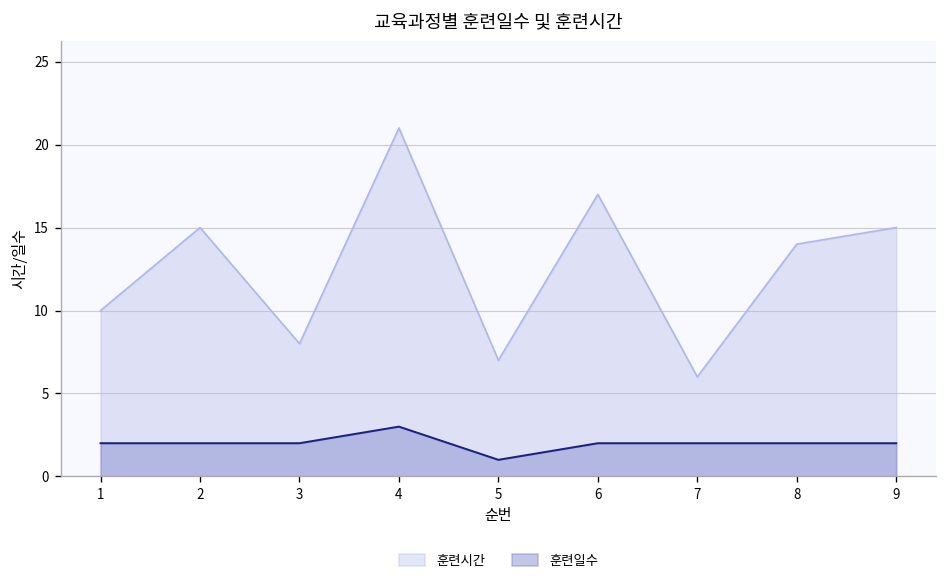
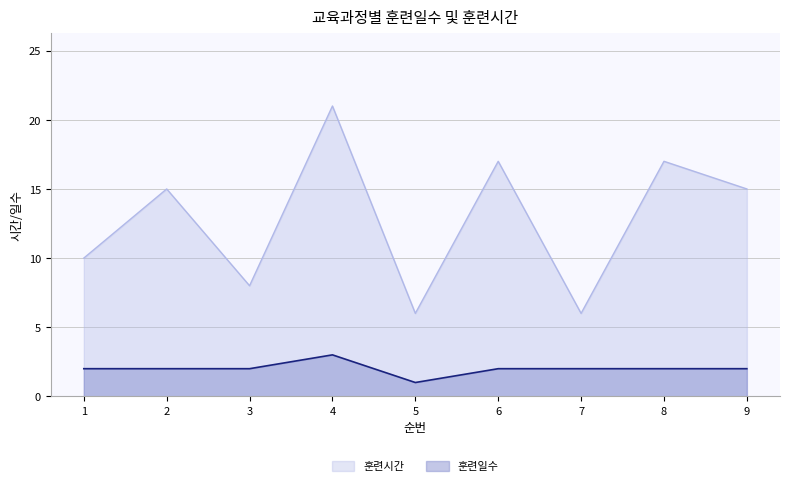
  {
    "훈련시간": {
      "1": 10,
      "2": 15,
      "3": 8,
      "4": 21,
-     "5": 7,
+     "5": 6,
      "6": 17,
      "7": 6,
-     "8": 14,
+     "8": 17,
      "9": 15
    },
    "훈련일수": {
      "1": 2,
      "2": 2,
      "3": 2,
      "4": 3,
      "5": 1,
      "6": 2,
      "7": 2,
      "8": 2,
      "9": 2
    }
  }
